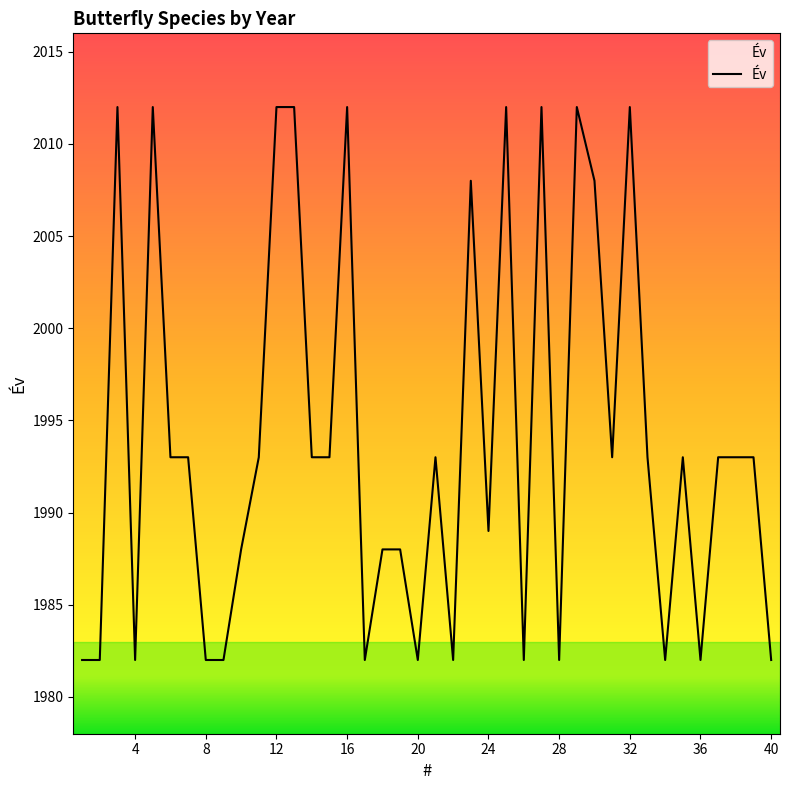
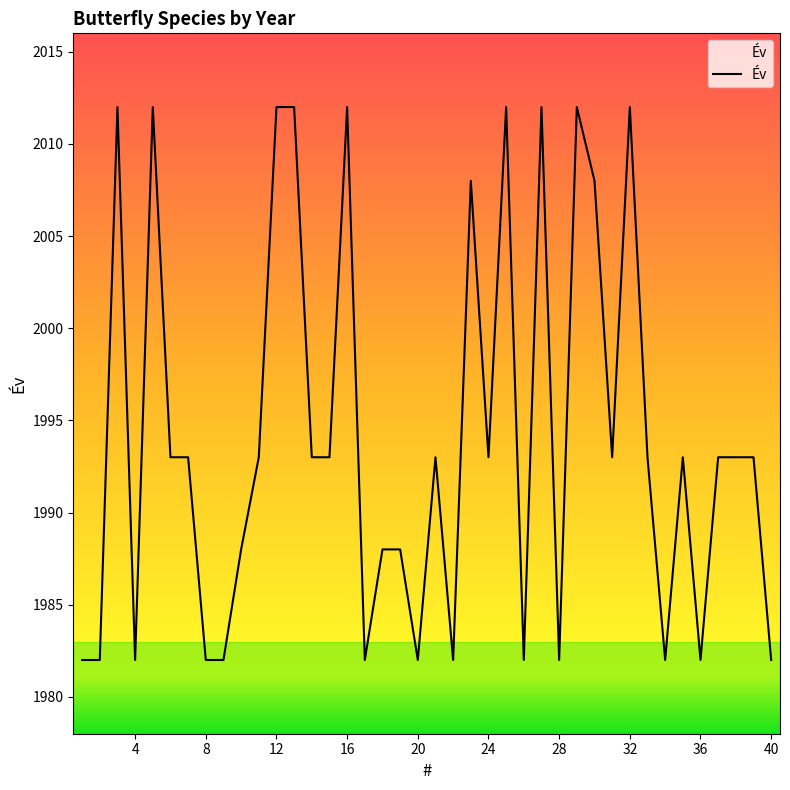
  {
    "4": 1982,
    "8": 1982,
    "12": 2012,
    "16": 2012,
    "20": 1982,
-   "24": 1989,
+   "24": 1993,
    "28": 1982,
    "32": 2012,
    "36": 1982,
    "40": 1982
  }
